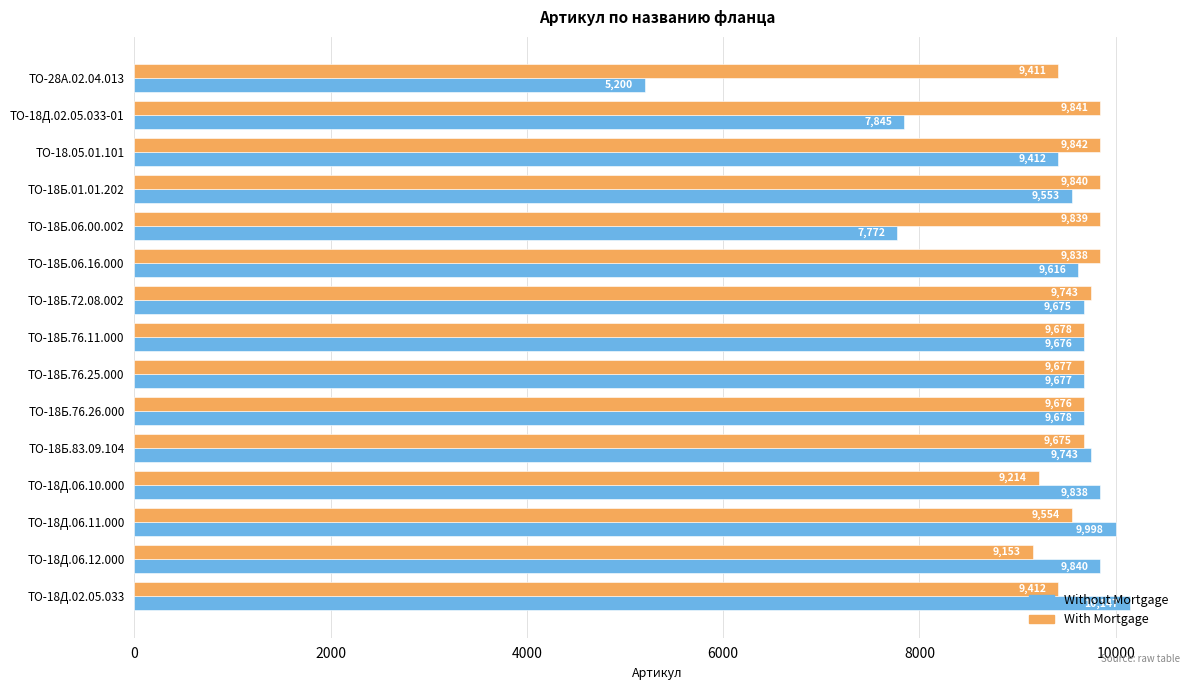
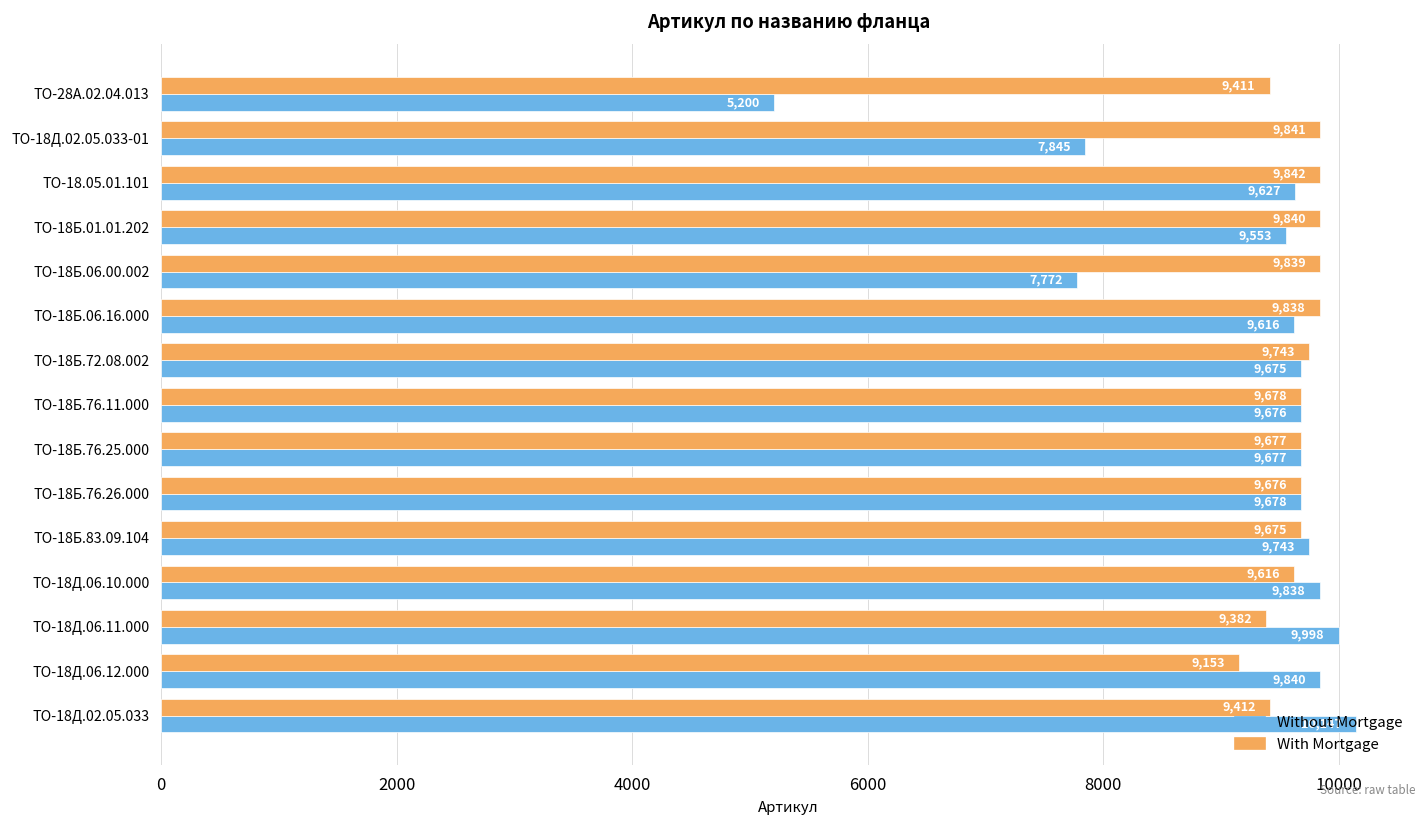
  {
    "Without Mortgage": {
      "ТО-28А.02.04.013": "5,200",
      "ТО-18Д.02.05.033-01": "7,845",
-     "ТО-18.05.01.101": "9,412",
+     "ТО-18.05.01.101": "9,627",
      "ТО-18Б.01.01.202": "9,553",
      "ТО-18Б.06.00.002": "7,772",
      "ТО-18Б.06.16.000": "9,616",
      "ТО-18Б.72.08.002": "9,675",
      "ТО-18Б.76.11.000": "9,676",
      "ТО-18Б.76.25.000": "9,677",
      "ТО-18Б.76.26.000": "9,678",
      "ТО-18Б.83.09.104": "9,743",
      "ТО-18Д.06.10.000": "9,838",
      "ТО-18Д.06.11.000": "9,998",
      "ТО-18Д.06.12.000": "9,840",
      "ТО-18Д.02.05.033": "10,147"
    },
    "With Mortgage": {
      "ТО-28А.02.04.013": "9,411",
      "ТО-18Д.02.05.033-01": "9,841",
      "ТО-18.05.01.101": "9,842",
      "ТО-18Б.01.01.202": "9,840",
      "ТО-18Б.06.00.002": "9,839",
      "ТО-18Б.06.16.000": "9,838",
      "ТО-18Б.72.08.002": "9,743",
      "ТО-18Б.76.11.000": "9,678",
      "ТО-18Б.76.25.000": "9,677",
      "ТО-18Б.76.26.000": "9,676",
      "ТО-18Б.83.09.104": "9,675",
-     "ТО-18Д.06.10.000": "9,214",
-     "ТО-18Д.06.11.000": "9,554",
+     "ТО-18Д.06.10.000": "9,616",
+     "ТО-18Д.06.11.000": "9,382",
      "ТО-18Д.06.12.000": "9,153",
      "ТО-18Д.02.05.033": "9,412"
    }
  }
